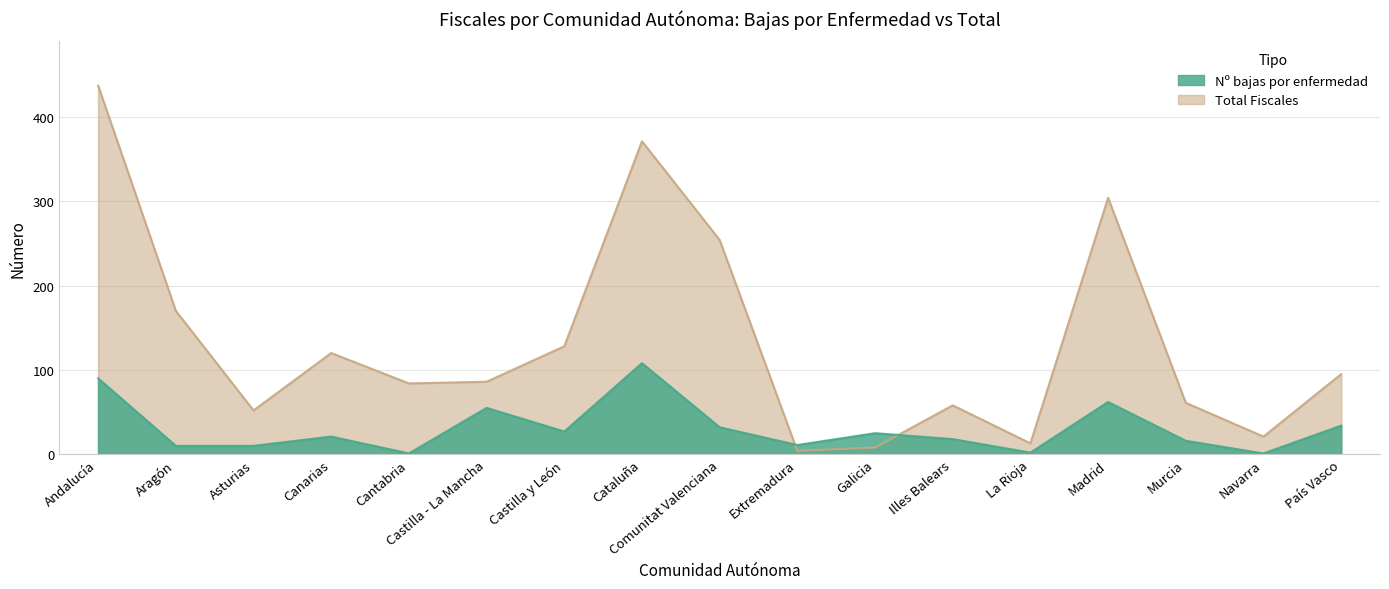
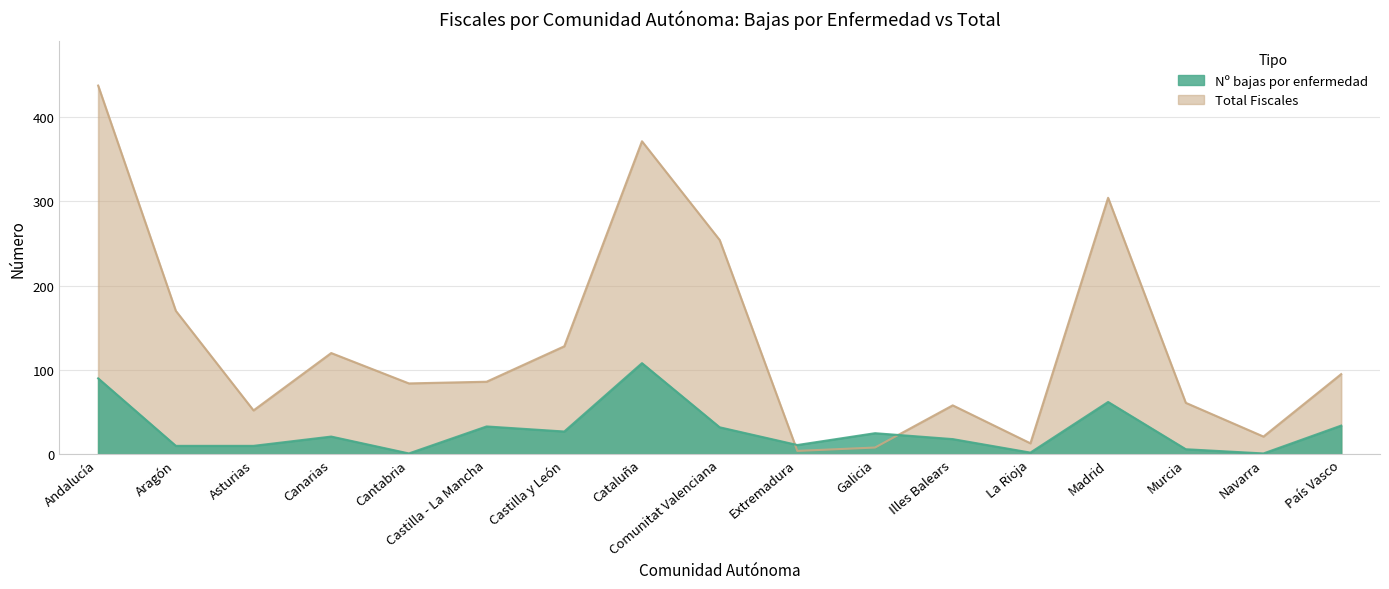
  {
    "Total Fiscales": {
      "Andalucía": 440,
      "Aragón": 170,
      "Asturias": 50,
      "Canarias": 120,
      "Cantabria": 80,
      "Castilla - La Mancha": 90,
      "Castilla y León": 130,
      "Cataluña": 370,
      "Comunitat Valenciana": 250,
      "Extremadura": 0,
      "Galicia": 10,
      "Illes Balears": 60,
      "La Rioja": 10,
      "Madrid": 300,
      "Murcia": 60,
      "Navarra": 20,
      "País Vasco": 100
    },
    "Nº bajas por enfermedad": {
      "Andalucía": 90,
      "Aragón": 10,
      "Asturias": 10,
      "Canarias": 20,
      "Cantabria": 0,
-     "Castilla - La Mancha": 60,
+     "Castilla - La Mancha": 30,
      "Castilla y León": 30,
      "Cataluña": 110,
      "Comunitat Valenciana": 30,
      "Extremadura": 10,
      "Galicia": 30,
      "Illes Balears": 20,
      "La Rioja": 0,
      "Madrid": 60,
-     "Murcia": 20,
+     "Murcia": 10,
      "Navarra": 0,
      "País Vasco": 30
    }
  }
